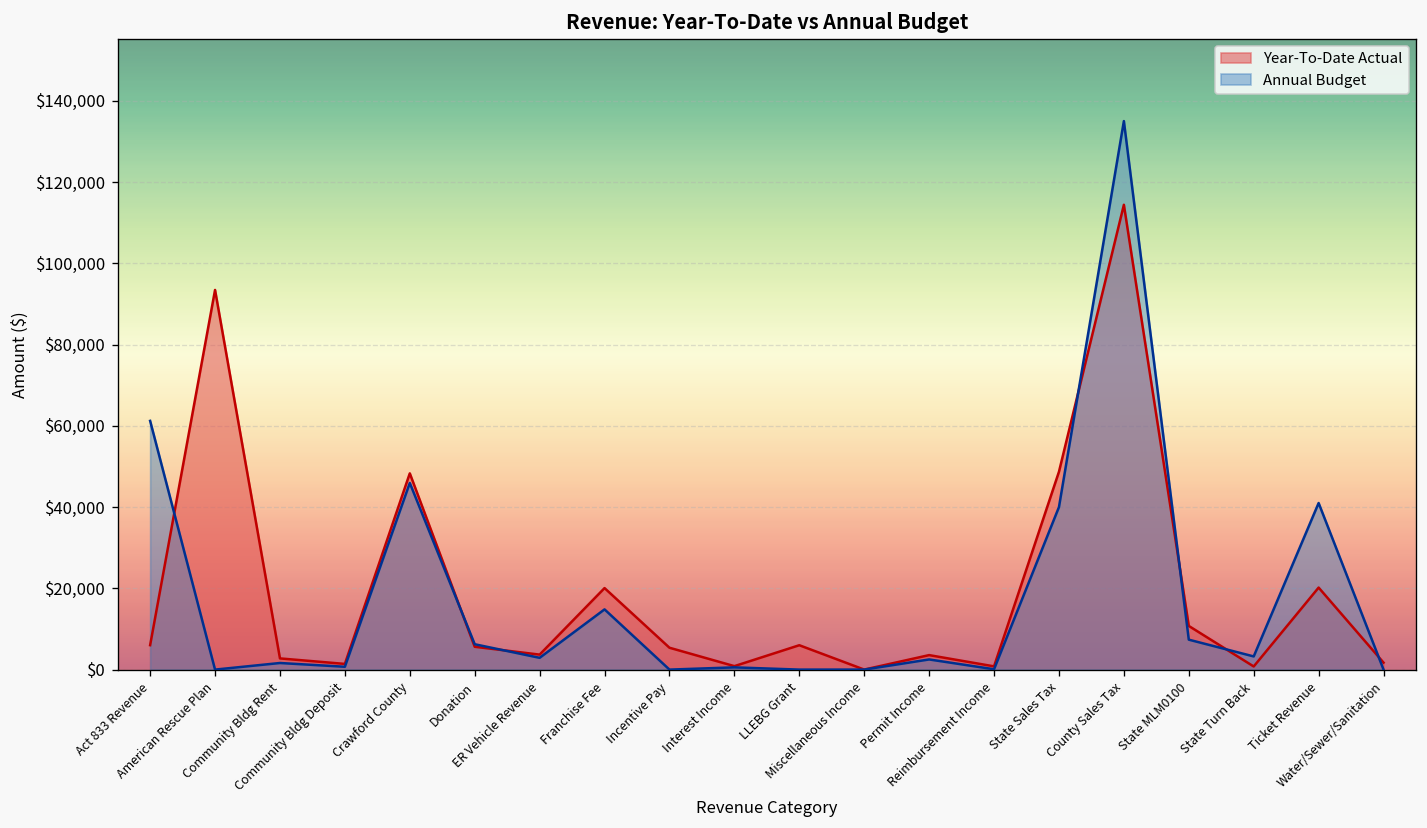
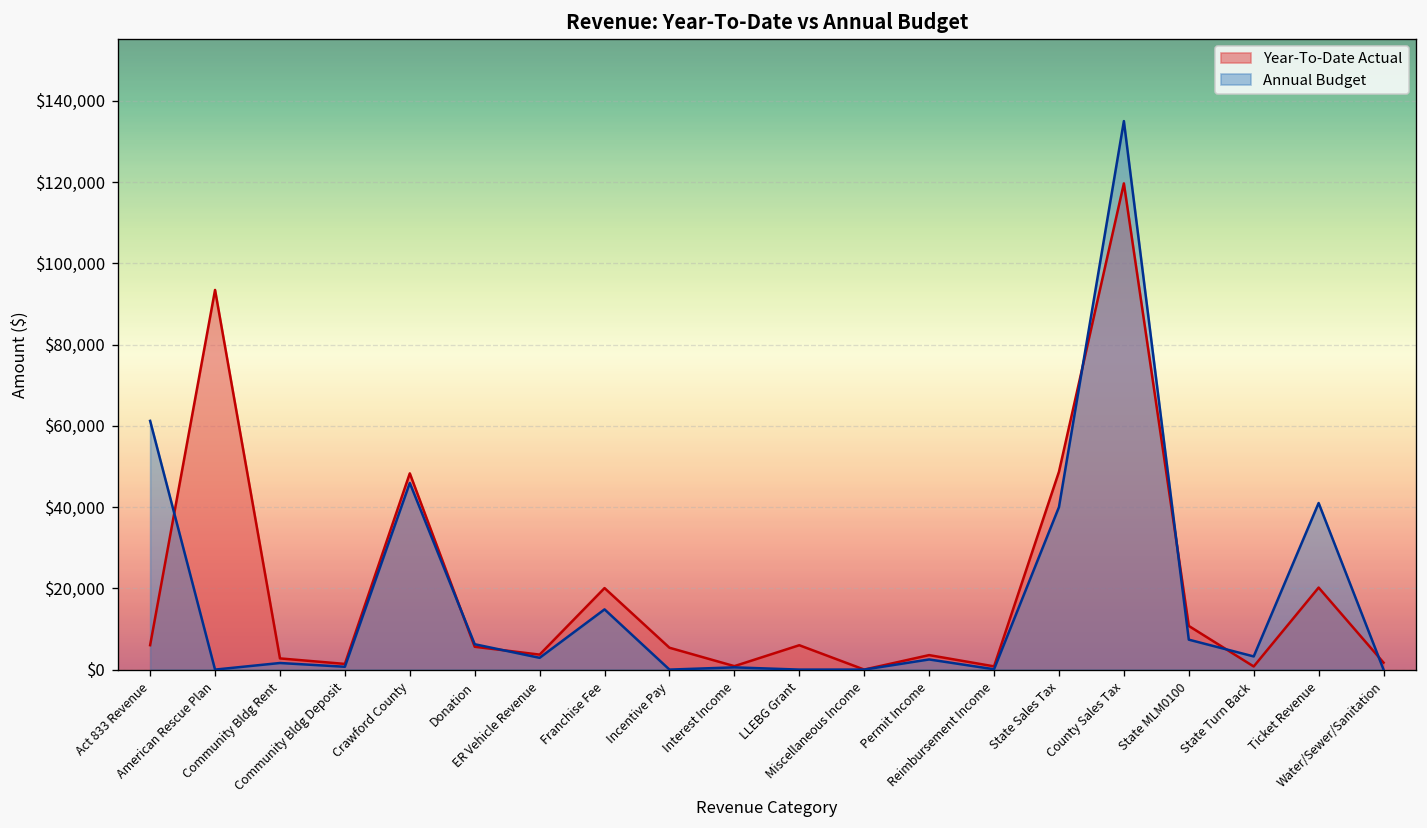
  {
    "Year-To-Date Actual": {
      "Act 833 Revenue": "$6,000",
      "American Rescue Plan": "$93,000",
      "Community Bldg Rent": "$3,000",
      "Crawford County": "$48,000",
      "ER Vehicle Revenue": "$4,000",
      "Franchise Fee": "$20,000",
      "Incentive Pay": "$5,000",
      "LLEBG Grant": "$6,000",
      "Permit Income": "$4,000",
      "State Sales Tax": "$49,000",
-     "County Sales Tax": "$114,000",
+     "County Sales Tax": "$120,000",
      "State MLM0100": "$11,000",
      "State Turn Back": "$1,000",
      "Ticket Revenue": "$20,000",
      "Water/Sewer/Sanitation": "$2,000"
    },
    "Annual Budget": {
      "Act 833 Revenue": "$61,000",
      "American Rescue Plan": "$0",
      "Community Bldg Rent": "$2,000",
      "Crawford County": "$46,000",
      "ER Vehicle Revenue": "$3,000",
      "Franchise Fee": "$15,000",
      "Incentive Pay": "$0",
      "LLEBG Grant": "$0",
      "Permit Income": "$3,000",
      "State Sales Tax": "$40,000",
      "County Sales Tax": "$135,000",
      "State MLM0100": "$7,000",
      "State Turn Back": "$3,000",
      "Ticket Revenue": "$41,000",
      "Water/Sewer/Sanitation": "$0"
    }
  }
